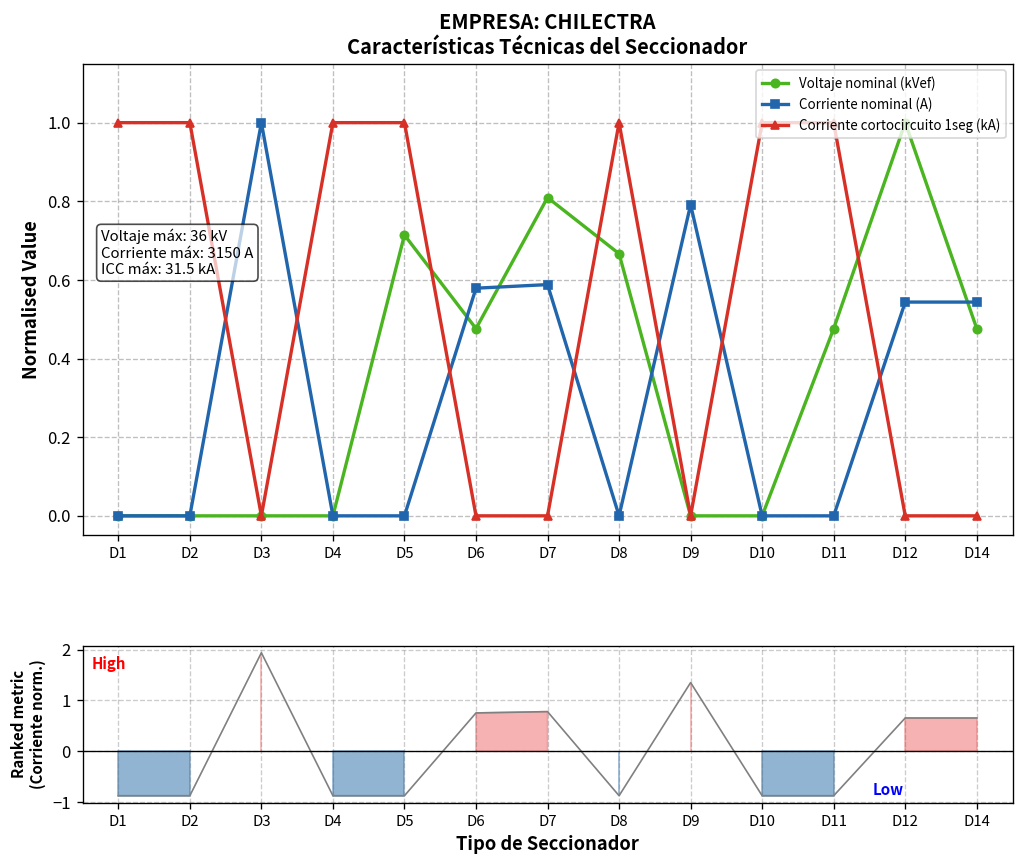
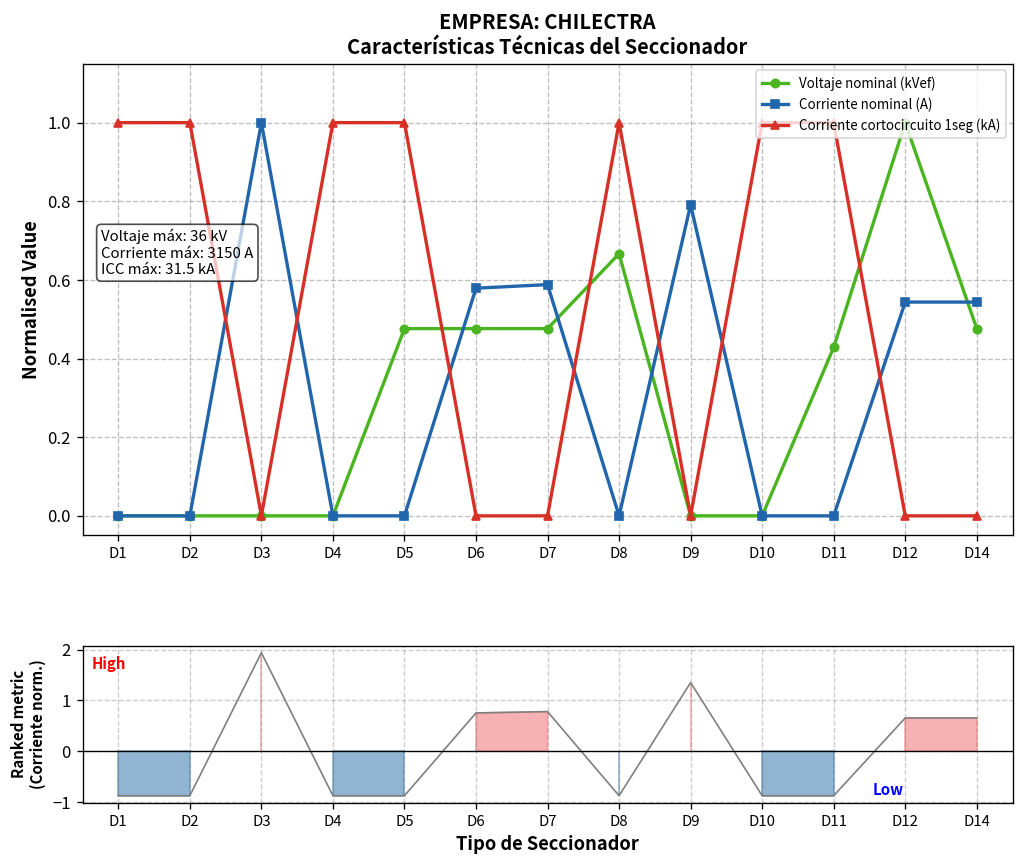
  {
    "EMPRESA: CHILECTRA Características Técnicas del Seccionador": {
      "Voltaje nominal (kVef)": {
-       "D5": 0.71,
+       "D5": 0.48,
        "D6": 0.48,
-       "D7": 0.81,
+       "D7": 0.48,
        "D8": 0.67,
-       "D11": 0.48,
+       "D11": 0.43,
        "D14": 0.48
      },
      "Corriente nominal (A)": {
        "D3": 1.00,
        "D5": 0.00,
        "D6": 0.58,
        "D7": 0.59,
        "D8": 0.00,
        "D9": 0.79,
        "D11": 0.00,
        "D12": 0.54,
        "D14": 0.54
      },
      "Corriente cortocircuito 1seg (kA)": {
        "D1": 1.00,
        "D2": 1.00,
        "D4": 1.00,
        "D5": 1.00,
        "D6": 0.00,
        "D7": 0.00,
        "D8": 1.00,
        "D12": 0.00,
        "D14": 0.00
      }
    }
  }
